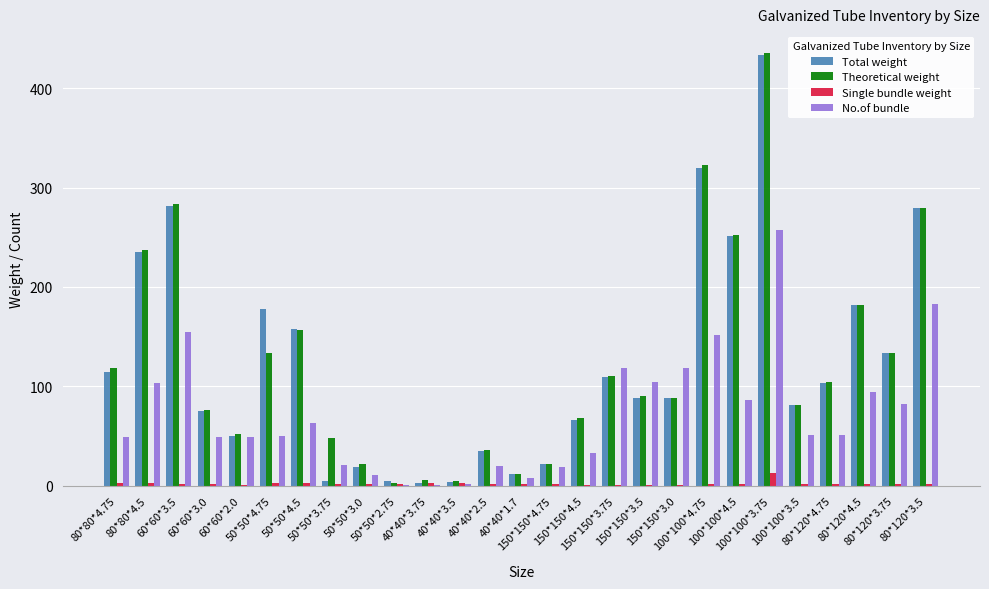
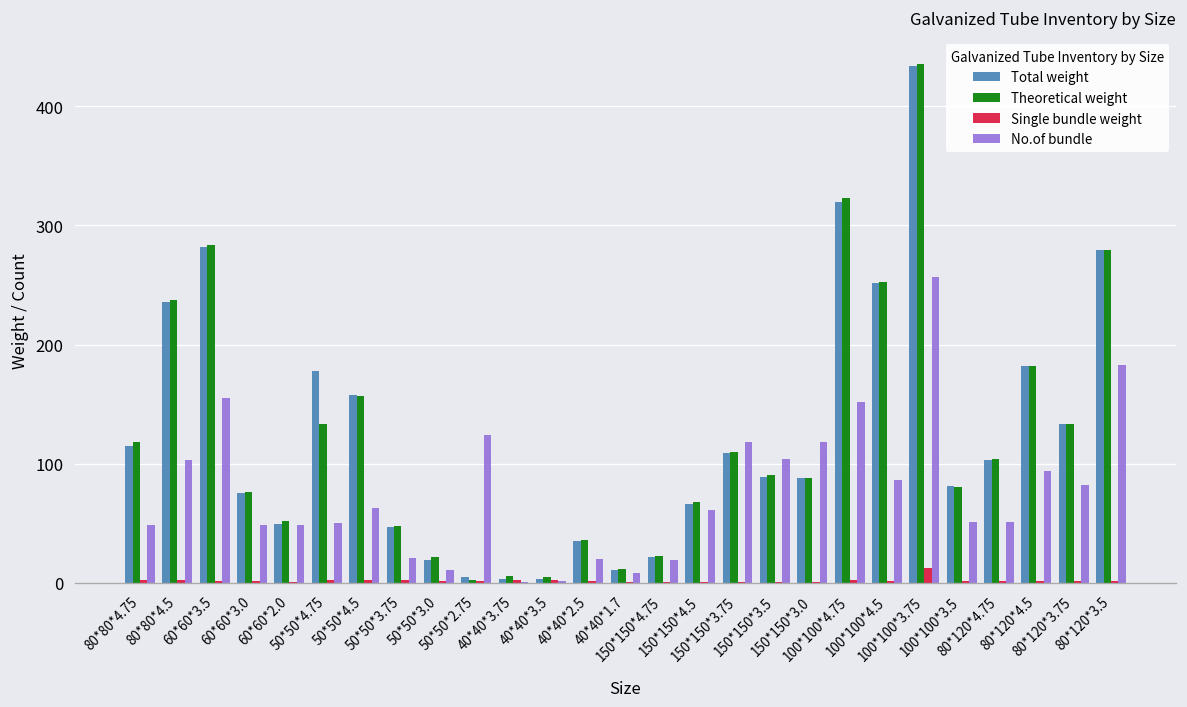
  {
    "Total weight": {
      "80*80*4.75": 110,
      "80*80*4.5": 240,
      "60*60*3.5": 280,
      "60*60*3.0": 80,
      "60*60*2.0": 50,
      "50*50*4.75": 180,
      "50*50*4.5": 160,
-     "50*50*3.75": 0,
+     "50*50*3.75": 50,
      "50*50*3.0": 20,
      "50*50*2.75": 0,
      "40*40*3.75": 0,
      "40*40*3.5": 0,
      "40*40*2.5": 30,
      "40*40*1.7": 10,
      "150*150*4.75": 20,
      "150*150*4.5": 70,
      "150*150*3.75": 110,
      "150*150*3.5": 90,
      "150*150*3.0": 90,
      "100*100*4.75": 320,
      "100*100*4.5": 250,
      "100*100*3.75": 430,
      "100*100*3.5": 80,
      "80*120*4.75": 100,
      "80*120*4.5": 180,
      "80*120*3.75": 130,
      "80*120*3.5": 280
    },
    "Theoretical weight": {
      "80*80*4.75": 120,
      "80*80*4.5": 240,
      "60*60*3.5": 280,
      "60*60*3.0": 80,
      "60*60*2.0": 50,
      "50*50*4.75": 130,
      "50*50*4.5": 160,
      "50*50*3.75": 50,
      "50*50*3.0": 20,
      "50*50*2.75": 0,
      "40*40*3.75": 10,
      "40*40*3.5": 0,
      "40*40*2.5": 40,
      "40*40*1.7": 10,
      "150*150*4.75": 20,
      "150*150*4.5": 70,
      "150*150*3.75": 110,
      "150*150*3.5": 90,
      "150*150*3.0": 90,
      "100*100*4.75": 320,
      "100*100*4.5": 250,
      "100*100*3.75": 440,
      "100*100*3.5": 80,
      "80*120*4.75": 100,
      "80*120*4.5": 180,
      "80*120*3.75": 130,
      "80*120*3.5": 280
    },
    "Single bundle weight": {
      "50*50*4.75": 0,
      "40*40*3.75": 0,
      "100*100*3.75": 10
    },
    "No.of bundle": {
      "80*80*4.75": 50,
      "80*80*4.5": 100,
      "60*60*3.5": 160,
      "60*60*3.0": 50,
      "60*60*2.0": 50,
      "50*50*4.75": 50,
      "50*50*4.5": 60,
      "50*50*3.75": 20,
      "50*50*3.0": 10,
-     "50*50*2.75": 0,
+     "50*50*2.75": 120,
      "40*40*2.5": 20,
      "40*40*1.7": 10,
      "150*150*4.75": 20,
-     "150*150*4.5": 30,
+     "150*150*4.5": 60,
      "150*150*3.75": 120,
      "150*150*3.5": 100,
      "150*150*3.0": 120,
      "100*100*4.75": 150,
      "100*100*4.5": 90,
      "100*100*3.75": 260,
      "100*100*3.5": 50,
      "80*120*4.75": 50,
      "80*120*4.5": 90,
      "80*120*3.75": 80,
      "80*120*3.5": 180
    }
  }
